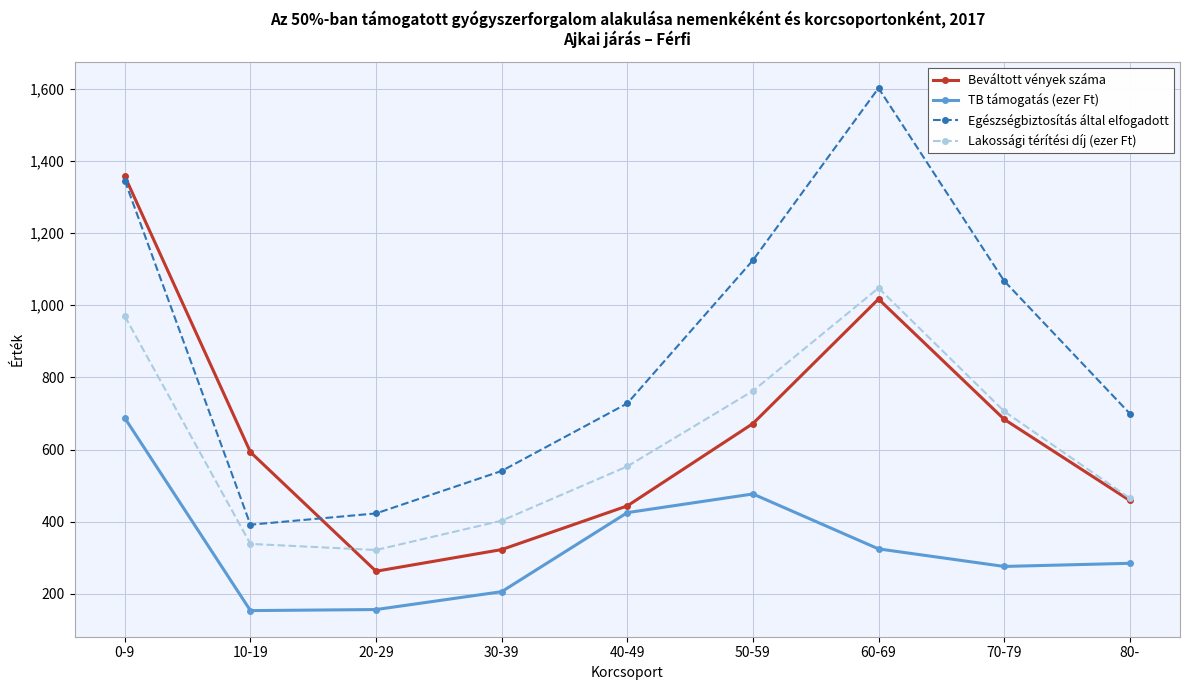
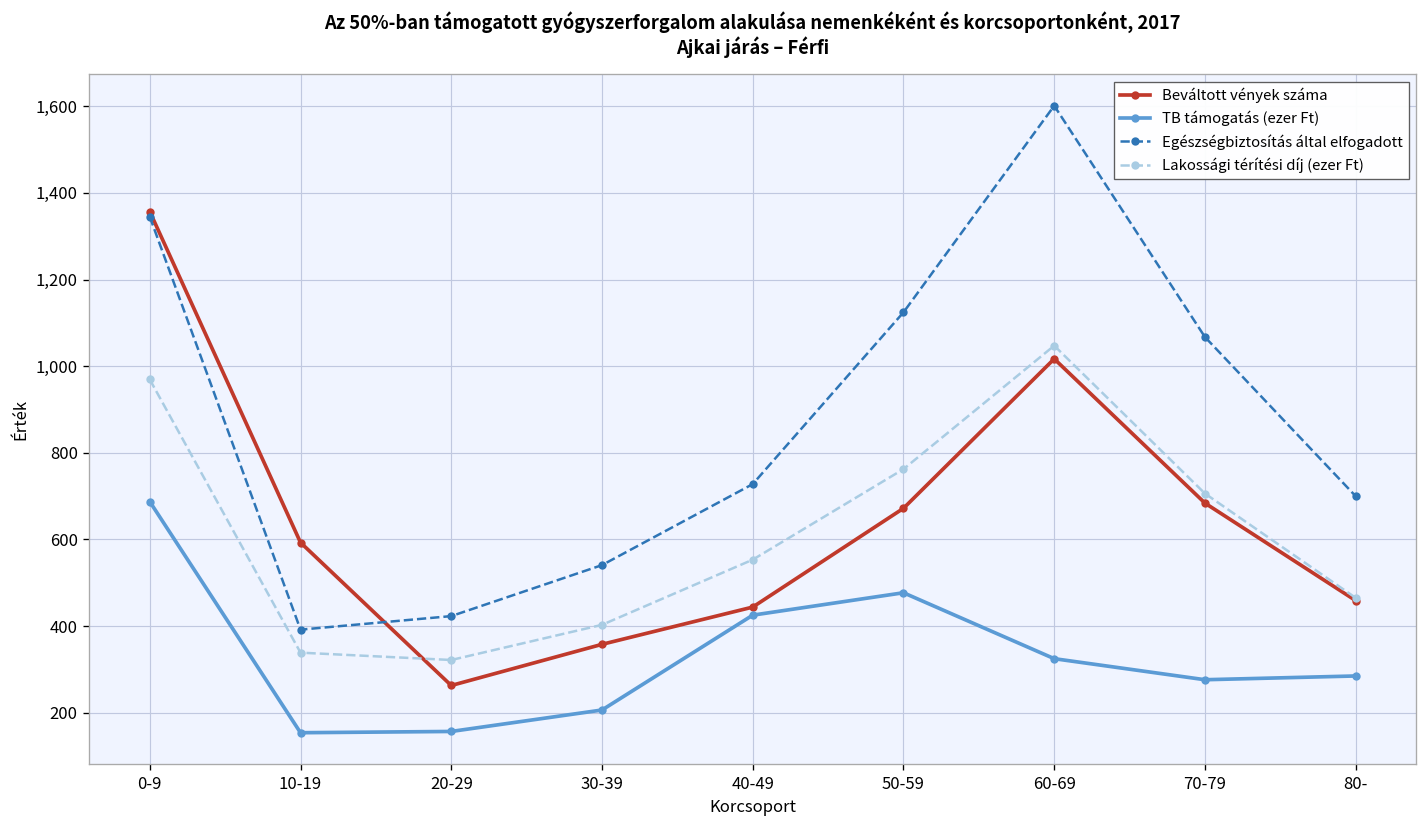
  {
    "Beváltott vények száma": {
      "0-9": "1,360",
      "10-19": "590",
      "20-29": "260",
-     "30-39": "320",
+     "30-39": "360",
      "40-49": "440",
      "50-59": "670",
      "60-69": "1,020",
      "70-79": "680"
    },
    "TB támogatás (ezer Ft)": {
      "0-9": "690",
      "10-19": "150",
      "20-29": "160",
      "30-39": "210",
      "40-49": "430",
      "50-59": "480",
      "60-69": "320",
      "70-79": "280",
      "80-": "280"
    },
    "Egészségbiztosítás által elfogadott": {
      "0-9": "1,350",
      "10-19": "390",
      "20-29": "420",
      "30-39": "540",
      "40-49": "730",
      "50-59": "1,120",
      "60-69": "1,600",
      "70-79": "1,070",
      "80-": "700"
    },
    "Lakossági térítési díj (ezer Ft)": {
      "0-9": "970",
      "10-19": "340",
      "20-29": "320",
      "30-39": "400",
      "40-49": "550",
      "50-59": "760",
      "60-69": "1,050",
      "70-79": "710"
    }
  }
